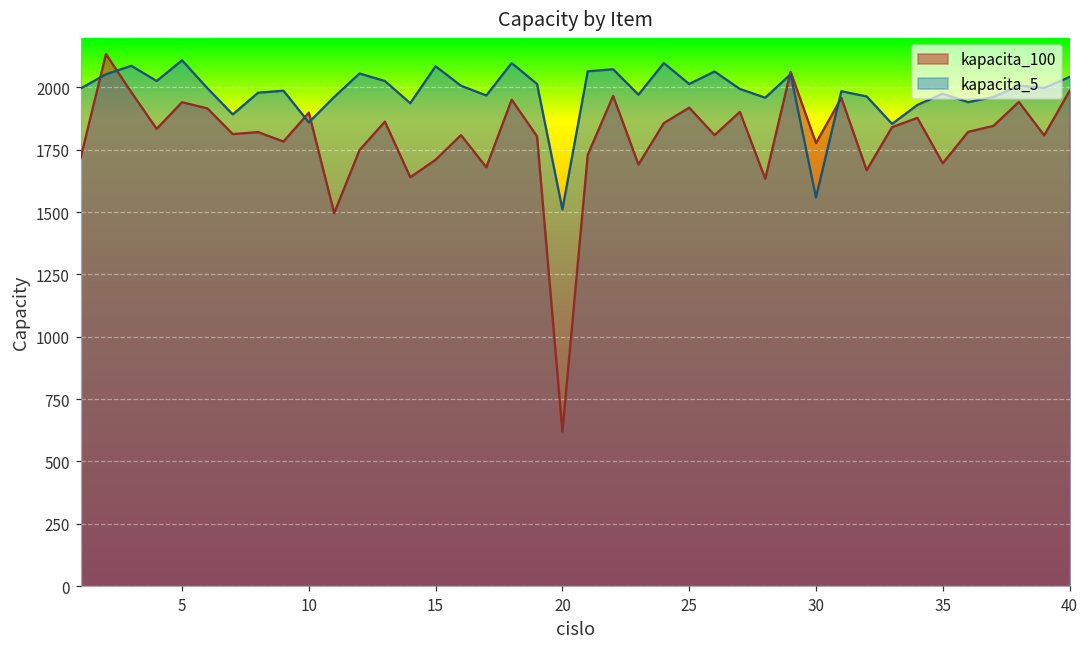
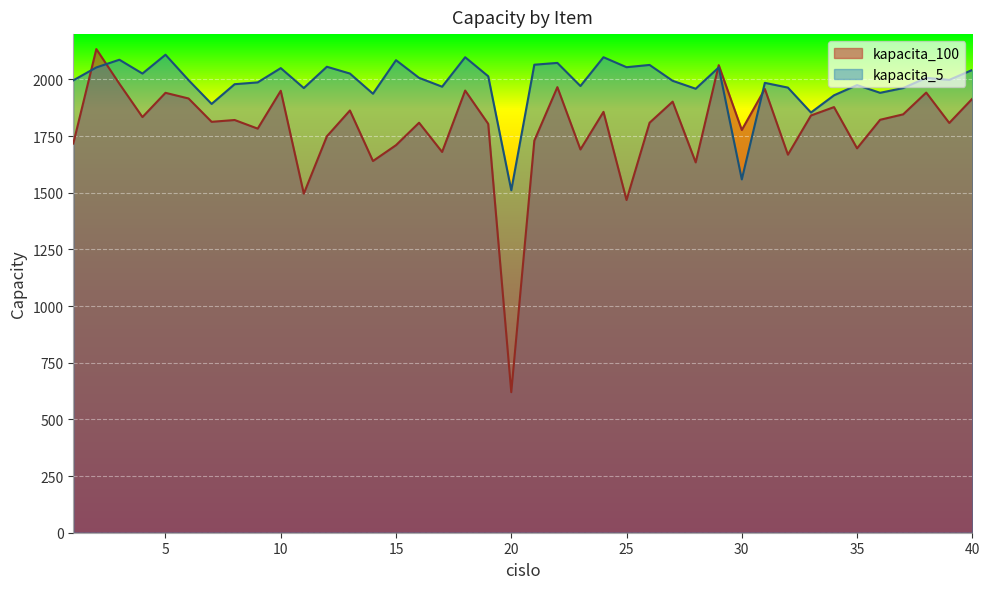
  {
    "kapacita_100": {
      "5": 1940,
-     "10": 1900,
+     "10": 1950,
      "15": 1710,
      "20": 620,
-     "25": 1920,
+     "25": 1470,
      "30": 1780,
      "35": 1700,
-     "40": 1990
+     "40": 1920
    },
    "kapacita_5": {
      "5": 2110,
-     "10": 1860,
+     "10": 2050,
      "15": 2090,
      "20": 1510,
-     "25": 2010,
+     "25": 2050,
      "30": 1560,
      "40": 2040
    }
  }
